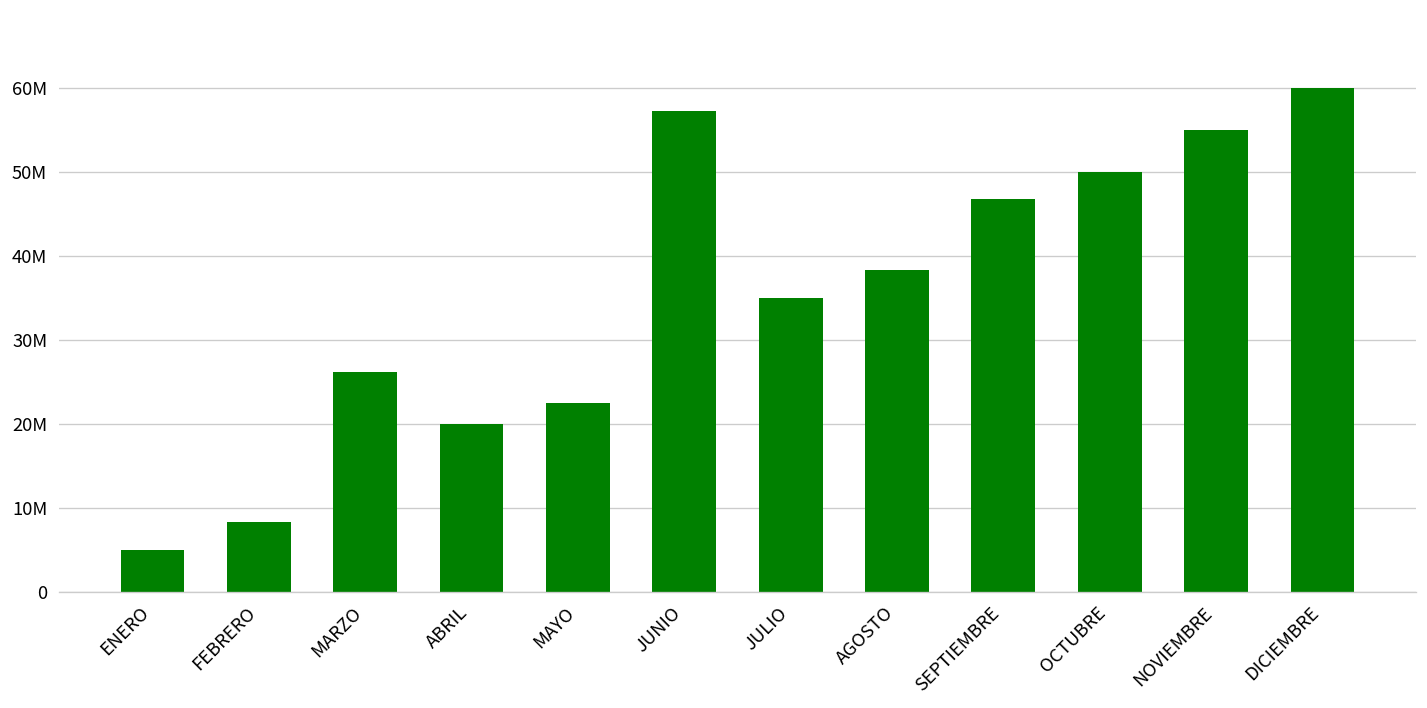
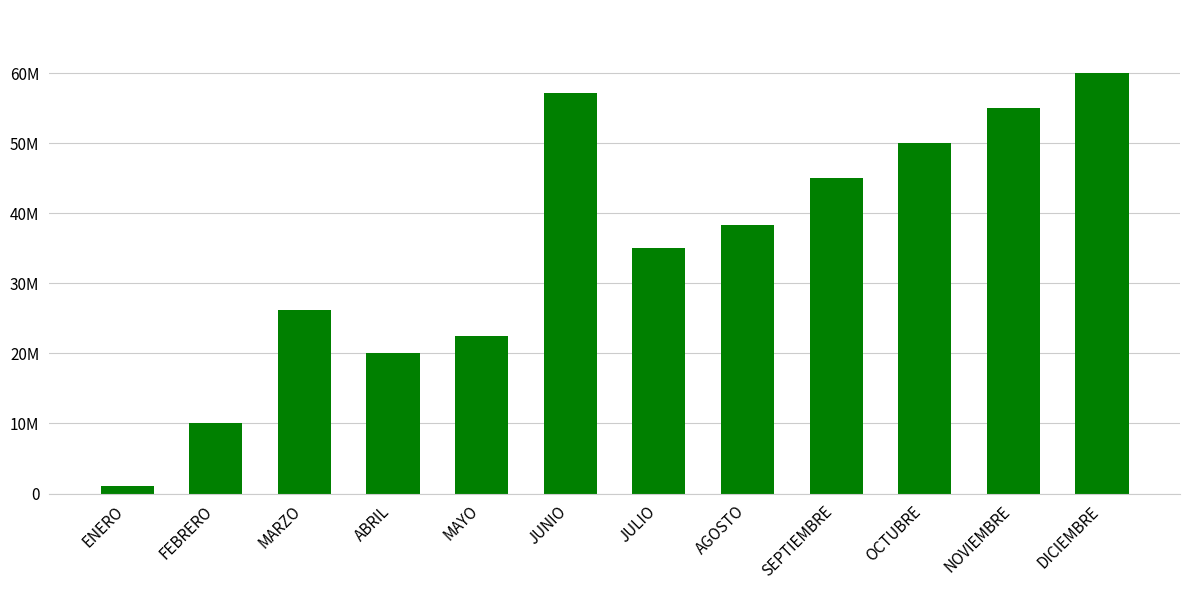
  {
-   "ENERO": 5000000,
-   "FEBRERO": 8000000,
+   "ENERO": 1000000,
+   "FEBRERO": 10000000,
    "MARZO": 26000000,
    "ABRIL": 20000000,
    "MAYO": 23000000,
    "JUNIO": 57000000,
    "JULIO": 35000000,
    "AGOSTO": 38000000,
-   "SEPTIEMBRE": 47000000,
+   "SEPTIEMBRE": 45000000,
    "OCTUBRE": 50000000,
    "NOVIEMBRE": 55000000,
    "DICIEMBRE": 60000000
  }
